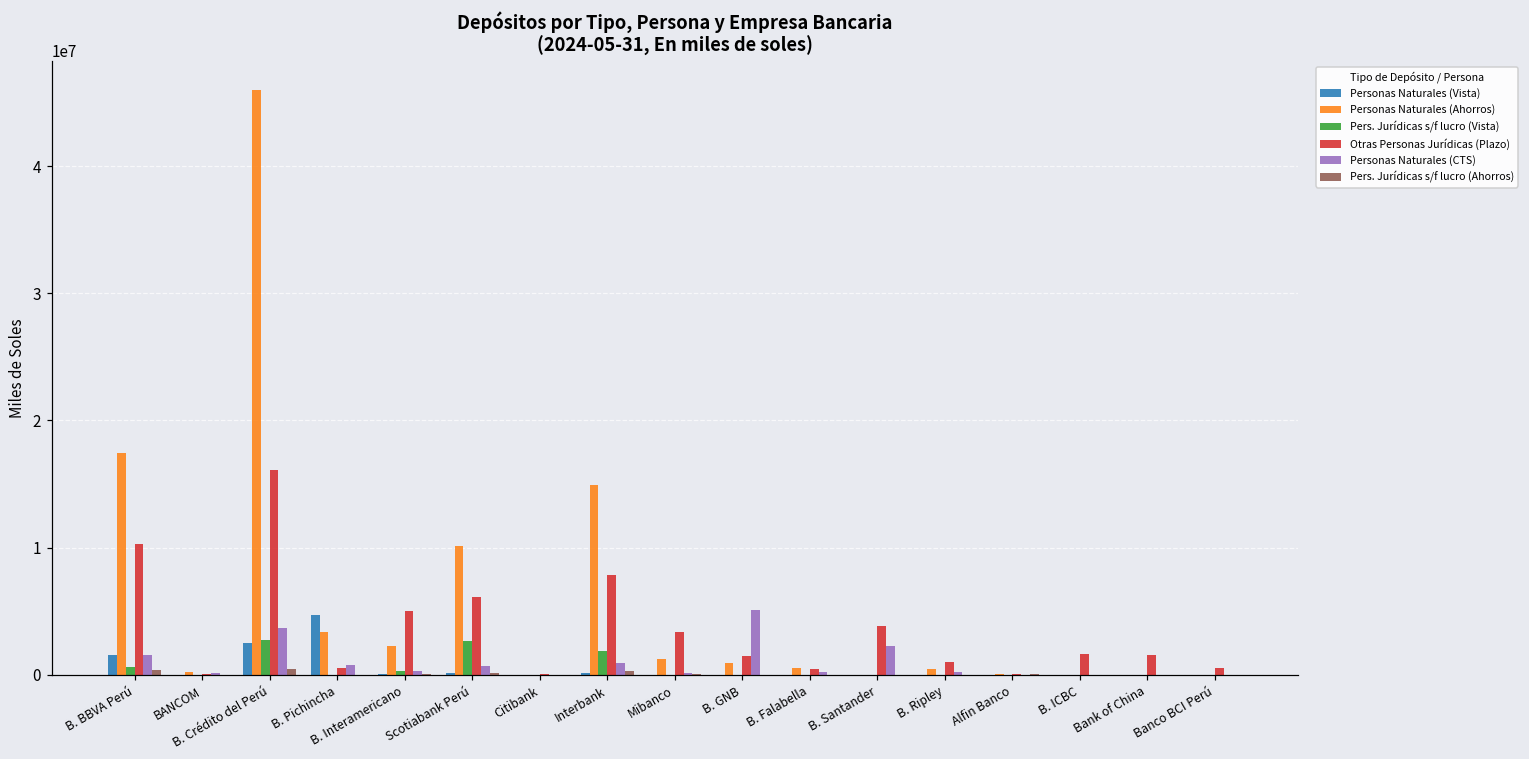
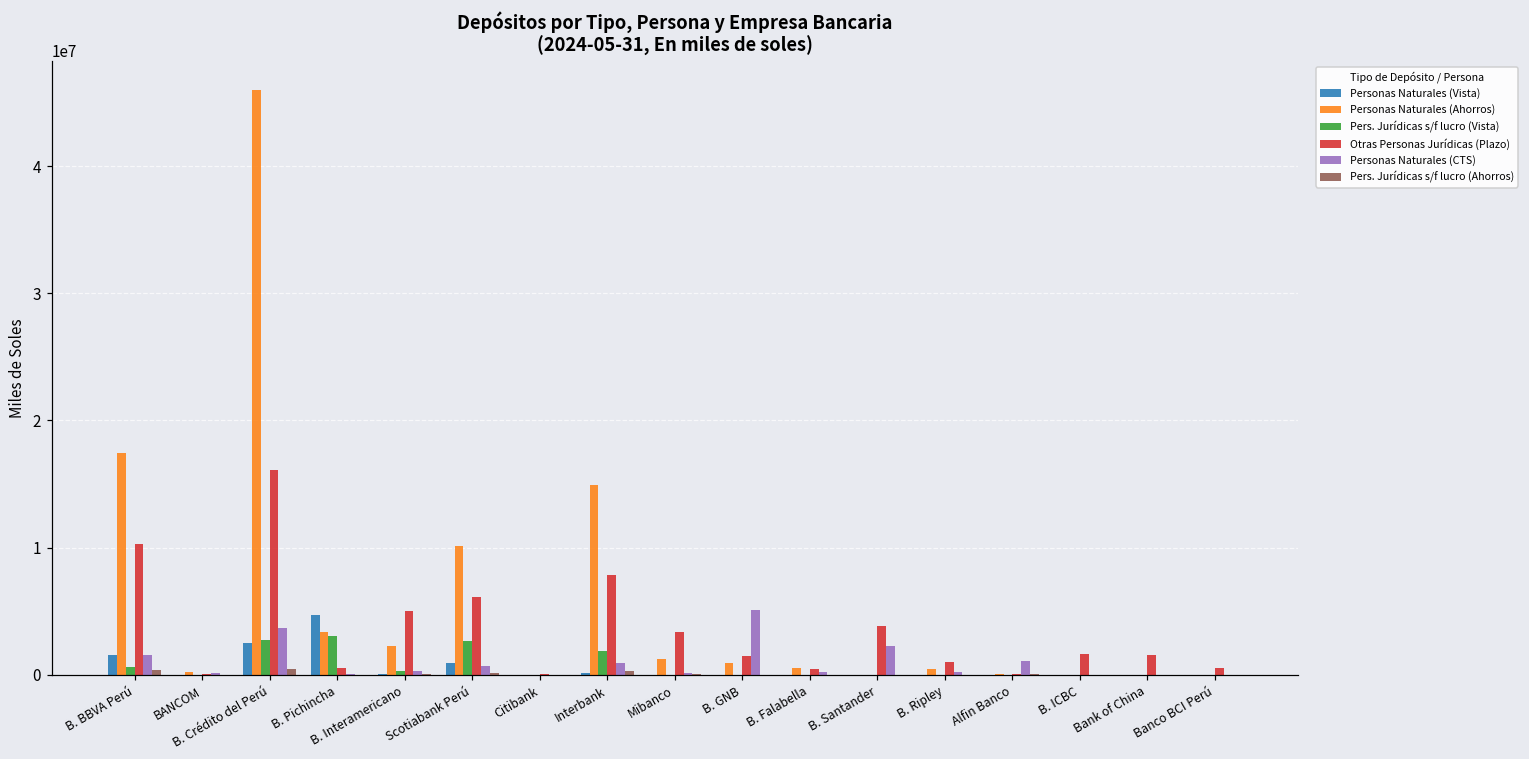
  {
    "Personas Naturales (Vista)": {
      "B. BBVA Perú": 1500000,
      "B. Crédito del Perú": 2500000,
      "B. Pichincha": 4700000,
-     "Scotiabank Perú": 100000,
+     "Scotiabank Perú": 900000,
      "Citibank": 0,
      "B. Falabella": 0,
      "B. Santander": 0,
      "B. Ripley": 0,
      "B. ICBC": 0,
      "Bank of China": 0,
      "Banco BCI Perú": 0
    },
    "Personas Naturales (Ahorros)": {
      "B. BBVA Perú": 17500000,
      "B. Crédito del Perú": 46000000,
      "B. Pichincha": 3300000,
      "B. Interamericano": 2200000,
      "Scotiabank Perú": 10100000,
      "Citibank": 0,
      "Interbank": 14900000,
      "Mibanco": 1200000,
      "B. GNB": 900000,
      "B. Falabella": 500000,
      "B. Santander": 0,
      "B. Ripley": 500000,
      "B. ICBC": 0,
      "Bank of China": 0,
      "Banco BCI Perú": 0
    },
    "Pers. Jurídicas s/f lucro (Vista)": {
      "B. BBVA Perú": 600000,
      "BANCOM": 0,
      "B. Crédito del Perú": 2700000,
-     "B. Pichincha": 0,
+     "B. Pichincha": 3000000,
      "B. Interamericano": 300000,
      "Scotiabank Perú": 2700000,
      "Citibank": 0,
      "Interbank": 1800000,
      "B. Falabella": 0,
      "B. Santander": 0,
      "B. Ripley": 0,
      "Alfin Banco": 0,
      "B. ICBC": 0,
      "Bank of China": 0,
      "Banco BCI Perú": 0
    },
    "Otras Personas Jurídicas (Plazo)": {
      "B. BBVA Perú": 10300000,
      "B. Crédito del Perú": 16100000,
      "B. Pichincha": 500000,
      "B. Interamericano": 5000000,
      "Scotiabank Perú": 6100000,
      "Interbank": 7800000,
      "Mibanco": 3300000,
      "B. GNB": 1500000,
      "B. Falabella": 400000,
      "B. Santander": 3800000,
      "B. Ripley": 1000000,
      "B. ICBC": 1600000,
      "Bank of China": 1600000,
      "Banco BCI Perú": 500000
    },
    "Personas Naturales (CTS)": {
      "B. BBVA Perú": 1600000,
      "B. Crédito del Perú": 3600000,
-     "B. Pichincha": 800000,
+     "B. Pichincha": 100000,
      "B. Interamericano": 300000,
      "Scotiabank Perú": 600000,
      "Citibank": 0,
      "Interbank": 900000,
      "B. GNB": 5000000,
      "B. Santander": 2300000,
-     "Alfin Banco": 0,
+     "Alfin Banco": 1000000,
      "B. ICBC": 0,
      "Bank of China": 0,
      "Banco BCI Perú": 0
    },
    "Pers. Jurídicas s/f lucro (Ahorros)": {
      "B. BBVA Perú": 300000,
      "BANCOM": 0,
      "B. Crédito del Perú": 400000,
      "B. Pichincha": 0,
      "Citibank": 0,
      "Interbank": 300000,
      "B. Falabella": 0,
      "B. Santander": 0,
      "B. Ripley": 0,
      "B. ICBC": 0,
      "Bank of China": 0,
      "Banco BCI Perú": 0
    }
  }
